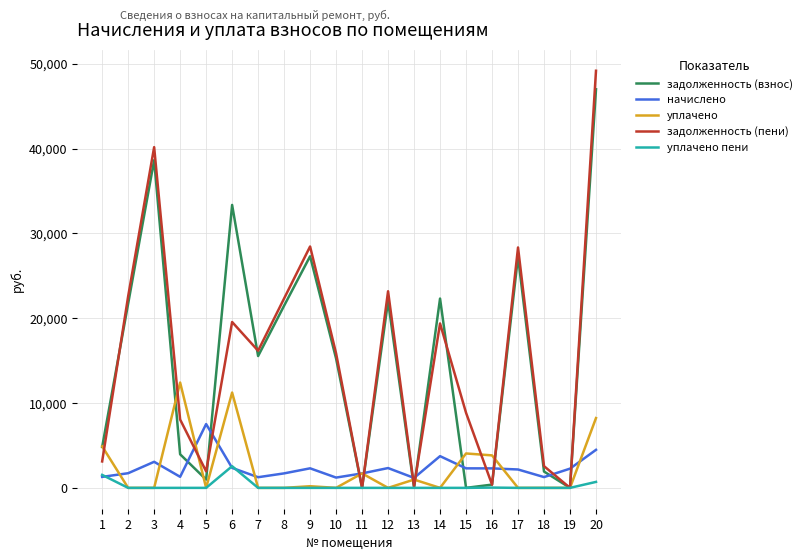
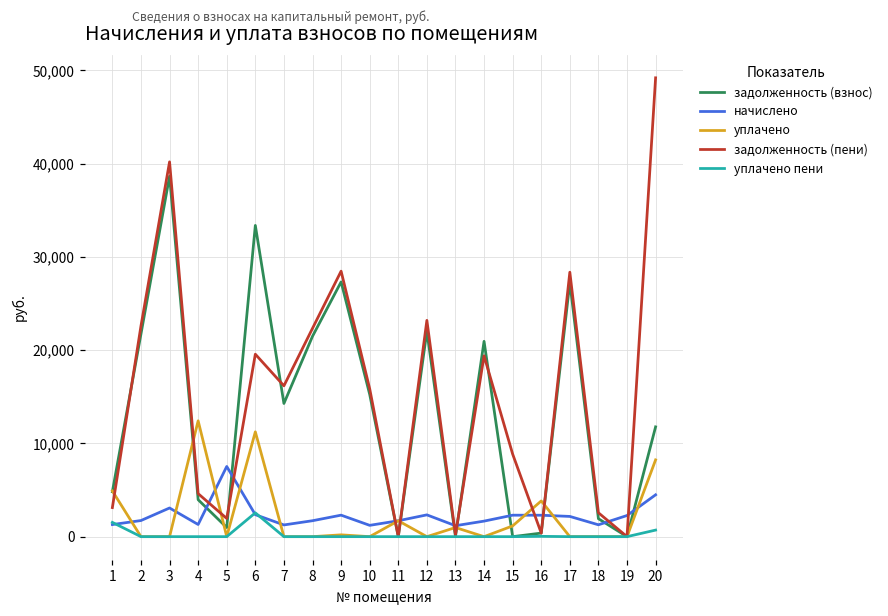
  {
    "задолженность (взнос)": {
      "2": "22,000",
      "3": "39,000",
      "4": "4,000",
      "5": "1,000",
      "6": "33,000",
-     "7": "16,000",
+     "7": "14,000",
      "8": "21,000",
      "9": "27,000",
      "10": "15,000",
      "12": "22,000",
-     "14": "22,000",
+     "14": "21,000",
      "17": "27,000",
      "18": "2,000",
-     "20": "47,000"
+     "20": "12,000"
    },
    "начислено": {
      "2": "2,000",
      "3": "3,000",
      "4": "1,000",
      "5": "8,000",
      "7": "1,000",
      "8": "2,000",
      "9": "2,000",
      "10": "1,000",
      "12": "2,000",
-     "14": "4,000",
+     "14": "2,000",
      "15": "2,000",
      "16": "2,000",
      "17": "2,000",
      "18": "1,000",
      "19": "2,000",
      "20": "4,000"
    },
    "уплачено": {
      "4": "12,000",
      "6": "11,000",
-     "15": "4,000",
+     "15": "1,000",
      "16": "4,000",
      "20": "8,000"
    },
    "задолженность (пени)": {
      "1": "3,000",
      "2": "23,000",
      "3": "40,000",
-     "4": "8,000",
+     "4": "5,000",
      "5": "2,000",
      "6": "20,000",
      "7": "16,000",
      "8": "22,000",
      "9": "28,000",
      "10": "16,000",
      "12": "23,000",
      "14": "19,000",
      "15": "9,000",
      "17": "28,000",
      "18": "3,000",
      "20": "49,000"
    },
    "уплачено пени": {
      "4": "0",
      "16": "0",
      "20": "1,000"
    }
  }
